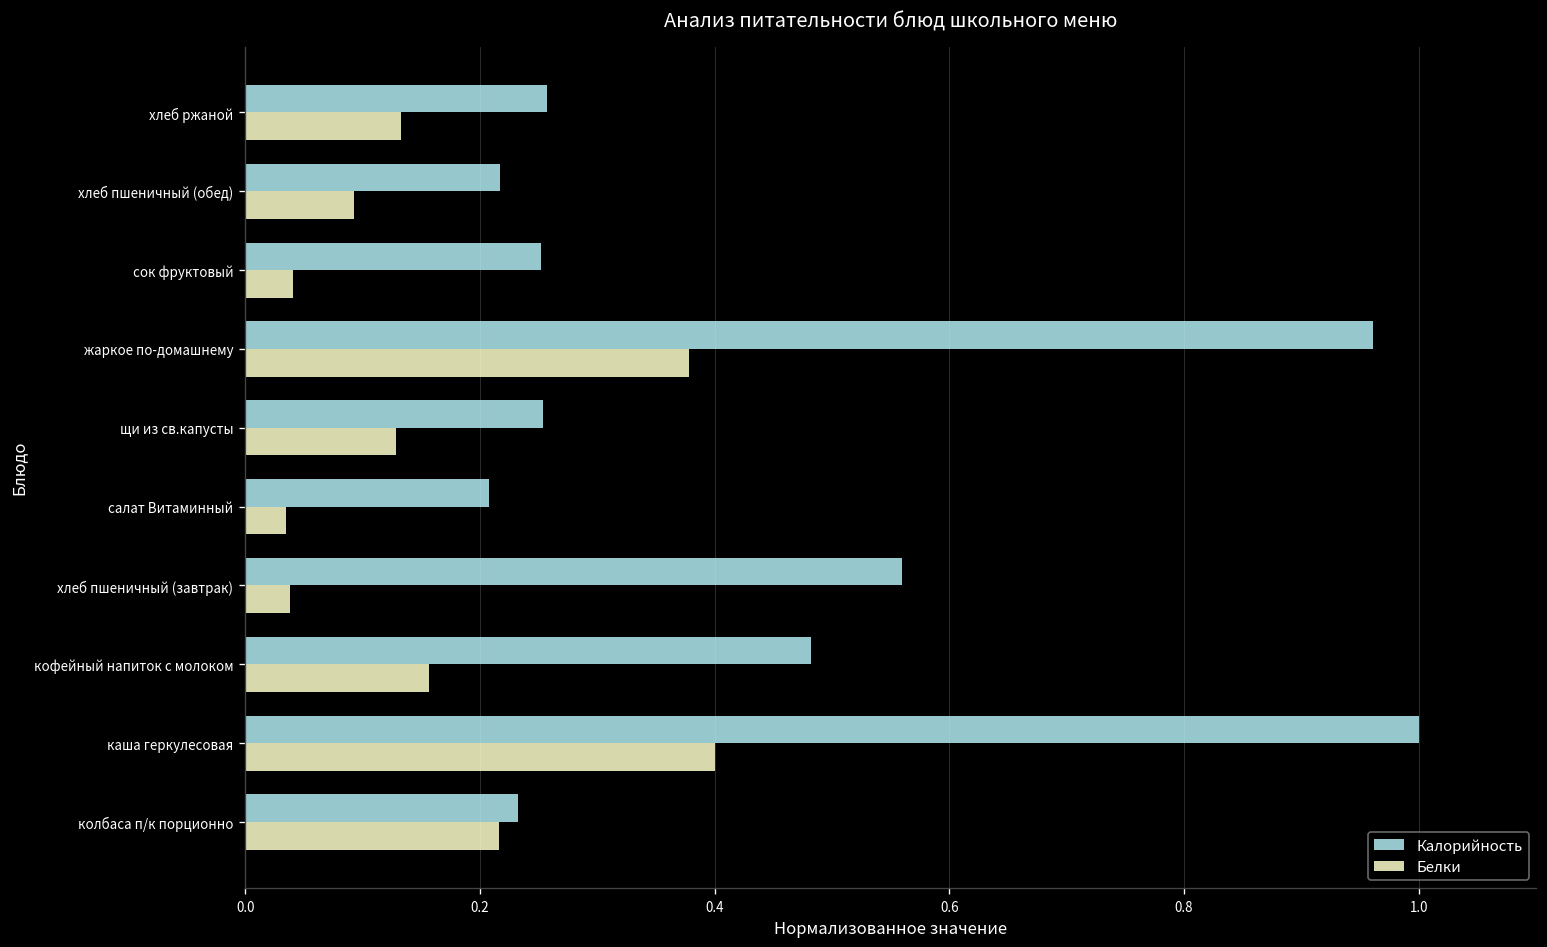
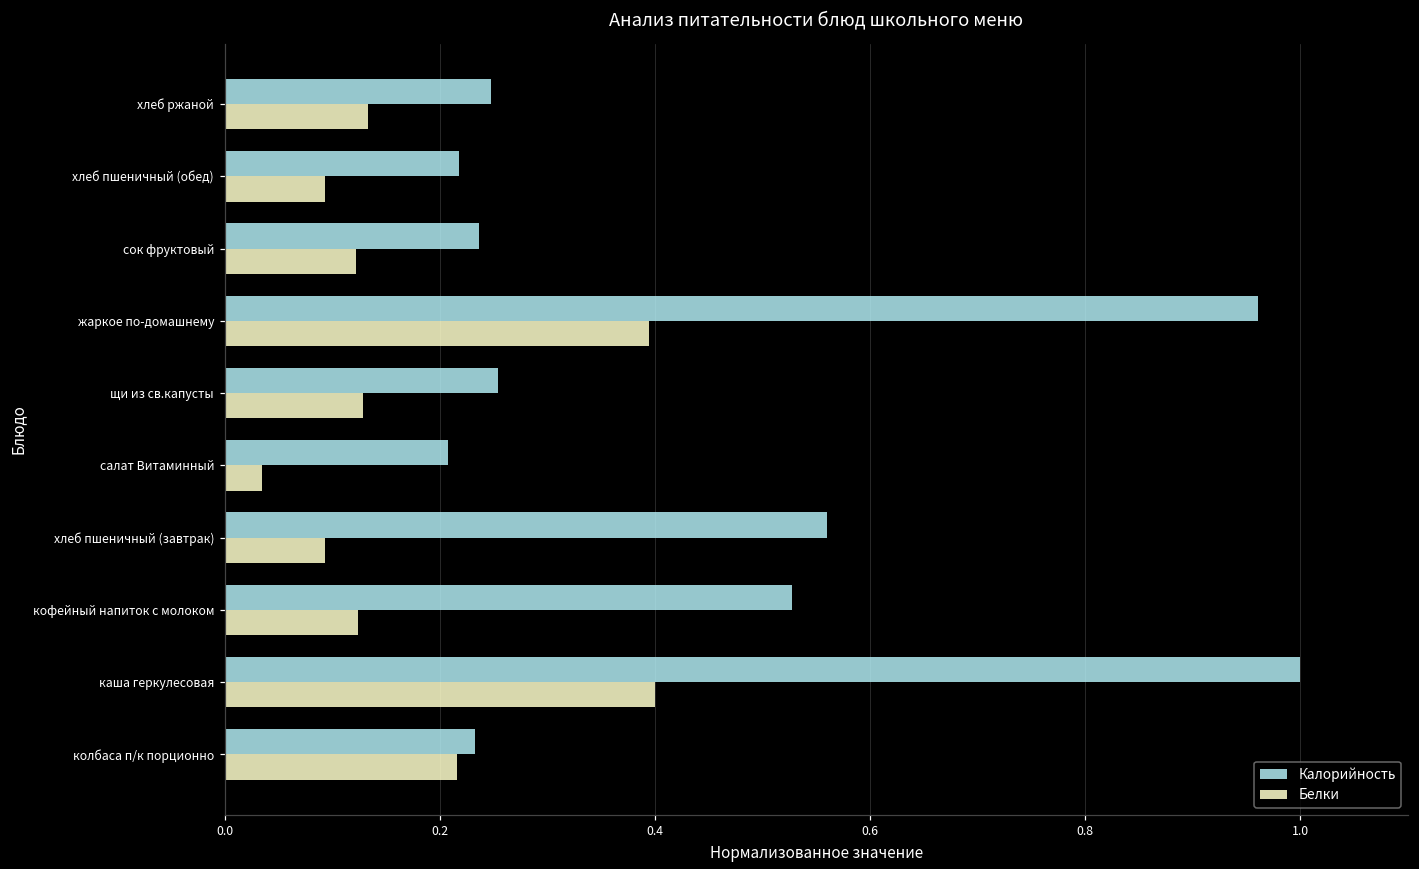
  {
    "Калорийность": {
-     "хлеб ржаной": 0.26,
+     "хлеб ржаной": 0.25,
      "хлеб пшеничный (обед)": 0.22,
-     "сок фруктовый": 0.25,
+     "сок фруктовый": 0.24,
      "жаркое по-домашнему": 0.96,
      "щи из св.капусты": 0.25,
      "салат Витаминный": 0.21,
      "хлеб пшеничный (завтрак)": 0.56,
-     "кофейный напиток с молоком": 0.48,
+     "кофейный напиток с молоком": 0.53,
      "каша геркулесовая": 1.00,
      "колбаса п/к порционно": 0.23
    },
    "Белки": {
      "хлеб ржаной": 0.13,
      "хлеб пшеничный (обед)": 0.09,
-     "сок фруктовый": 0.04,
-     "жаркое по-домашнему": 0.38,
+     "сок фруктовый": 0.12,
+     "жаркое по-домашнему": 0.39,
      "щи из св.капусты": 0.13,
      "салат Витаминный": 0.04,
-     "хлеб пшеничный (завтрак)": 0.04,
-     "кофейный напиток с молоком": 0.16,
+     "хлеб пшеничный (завтрак)": 0.09,
+     "кофейный напиток с молоком": 0.12,
      "каша геркулесовая": 0.40,
      "колбаса п/к порционно": 0.22
    }
  }
